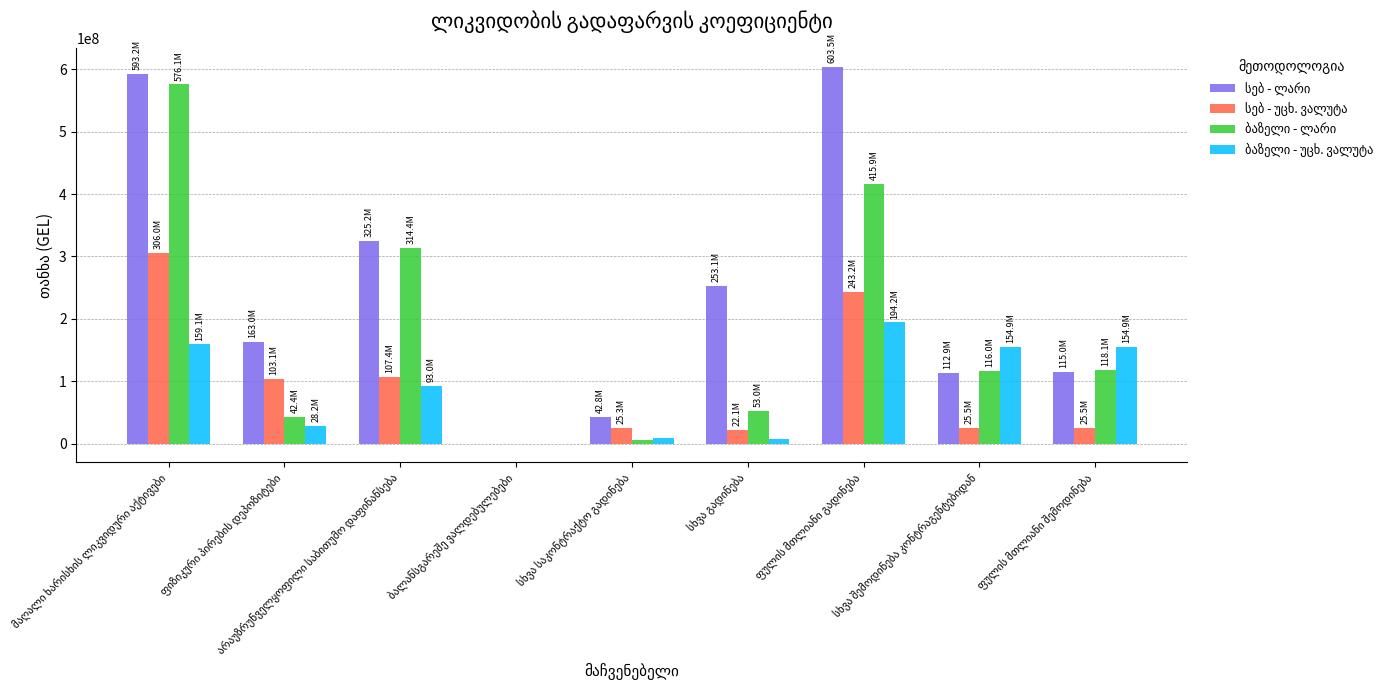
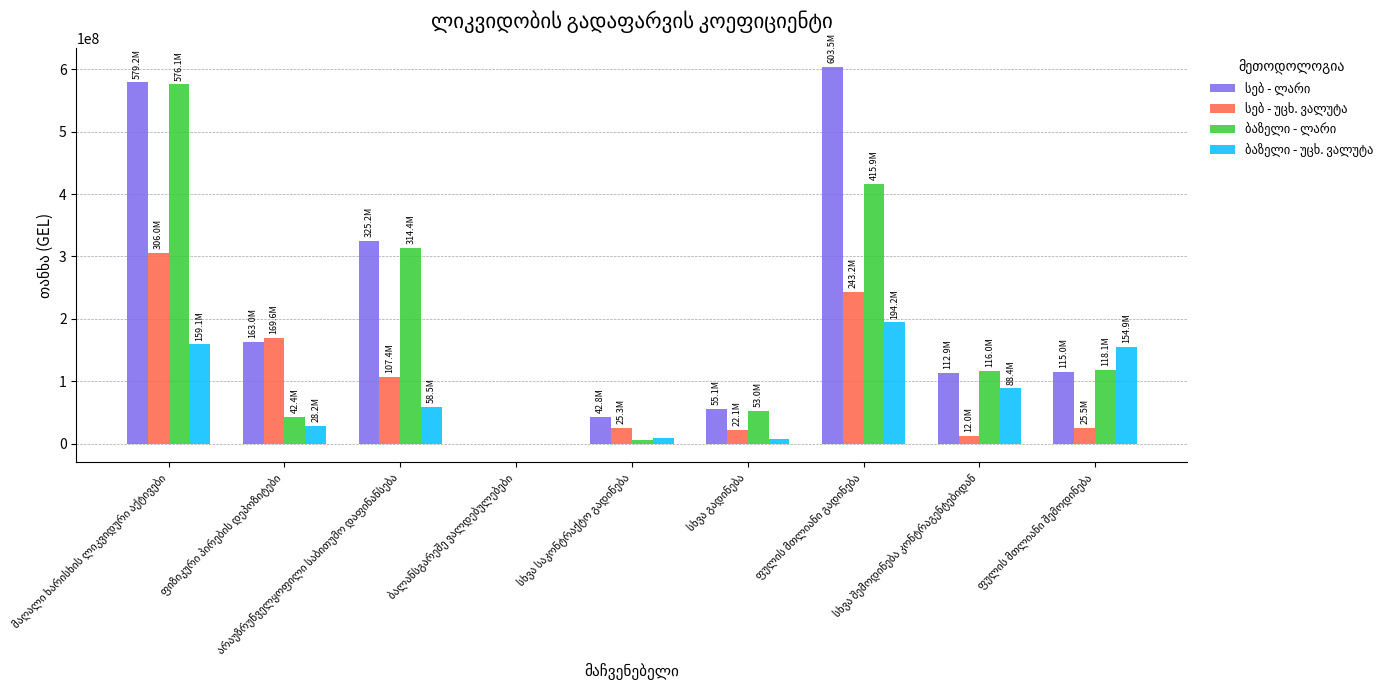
  {
    "სებ - ლარი": {
-     "მაღალი ხარისხის ლიკვიდური აქტივები": "593.2M",
+     "მაღალი ხარისხის ლიკვიდური აქტივები": "579.2M",
      "ფიზიკური პირების დეპოზიტები": "163.0M",
      "არაუზრუნველყოფილი საბითუმო დაფინანსება": "325.2M",
      "სხვა საკონტრაქტო გადინება": "42.8M",
-     "სხვა გადინება": "253.1M",
+     "სხვა გადინება": "55.1M",
      "ფულის მთლიანი გადინება": "603.5M",
      "სხვა შემოდინება კონტრაგენტებიდან": "112.9M",
      "ფულის მთლიანი შემოდინება": "115.0M"
    },
    "სებ - უცხ. ვალუტა": {
      "მაღალი ხარისხის ლიკვიდური აქტივები": "306.0M",
-     "ფიზიკური პირების დეპოზიტები": "103.1M",
+     "ფიზიკური პირების დეპოზიტები": "169.6M",
      "არაუზრუნველყოფილი საბითუმო დაფინანსება": "107.4M",
      "სხვა საკონტრაქტო გადინება": "25.3M",
      "სხვა გადინება": "22.1M",
      "ფულის მთლიანი გადინება": "243.2M",
-     "სხვა შემოდინება კონტრაგენტებიდან": "25.5M",
+     "სხვა შემოდინება კონტრაგენტებიდან": "12.0M",
      "ფულის მთლიანი შემოდინება": "25.5M"
    },
    "ბაზელი - ლარი": {
      "მაღალი ხარისხის ლიკვიდური აქტივები": "576.1M",
      "ფიზიკური პირების დეპოზიტები": "42.4M",
      "არაუზრუნველყოფილი საბითუმო დაფინანსება": "314.4M",
      "სხვა გადინება": "53.0M",
      "ფულის მთლიანი გადინება": "415.9M",
      "სხვა შემოდინება კონტრაგენტებიდან": "116.0M",
      "ფულის მთლიანი შემოდინება": "118.1M"
    },
    "ბაზელი - უცხ. ვალუტა": {
      "მაღალი ხარისხის ლიკვიდური აქტივები": "159.1M",
      "ფიზიკური პირების დეპოზიტები": "28.2M",
-     "არაუზრუნველყოფილი საბითუმო დაფინანსება": "93.0M",
+     "არაუზრუნველყოფილი საბითუმო დაფინანსება": "58.5M",
      "ფულის მთლიანი გადინება": "194.2M",
-     "სხვა შემოდინება კონტრაგენტებიდან": "154.9M",
+     "სხვა შემოდინება კონტრაგენტებიდან": "88.4M",
      "ფულის მთლიანი შემოდინება": "154.9M"
    }
  }
